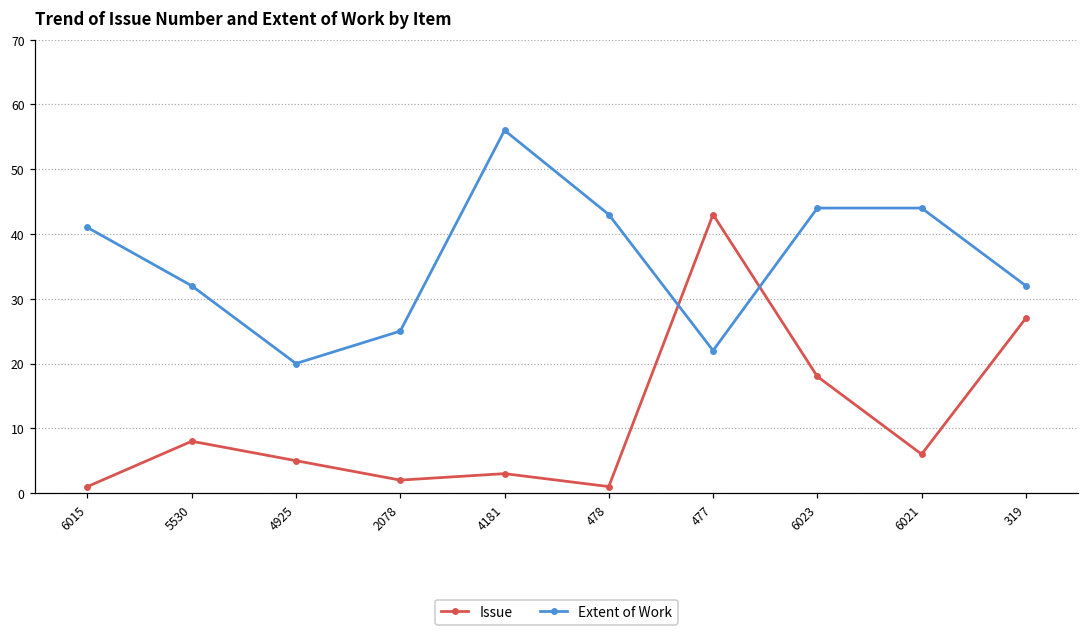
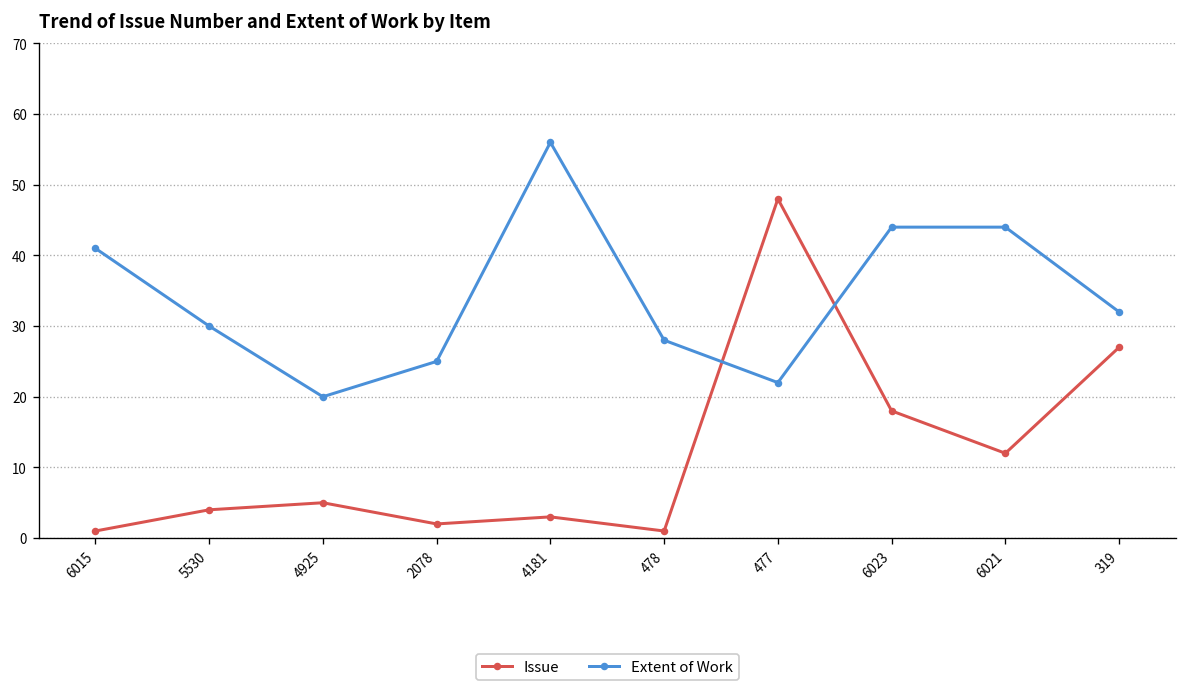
  {
    "Issue": {
      "6015": 1,
-     "5530": 8,
+     "5530": 4,
      "4925": 5,
      "2078": 2,
      "4181": 3,
      "478": 1,
-     "477": 43,
+     "477": 48,
      "6023": 18,
-     "6021": 6,
+     "6021": 12,
      "319": 27
    },
    "Extent of Work": {
      "6015": 41,
-     "5530": 32,
+     "5530": 30,
      "4925": 20,
      "2078": 25,
      "4181": 56,
-     "478": 43,
+     "478": 28,
      "477": 22,
      "6023": 44,
      "6021": 44,
      "319": 32
    }
  }
